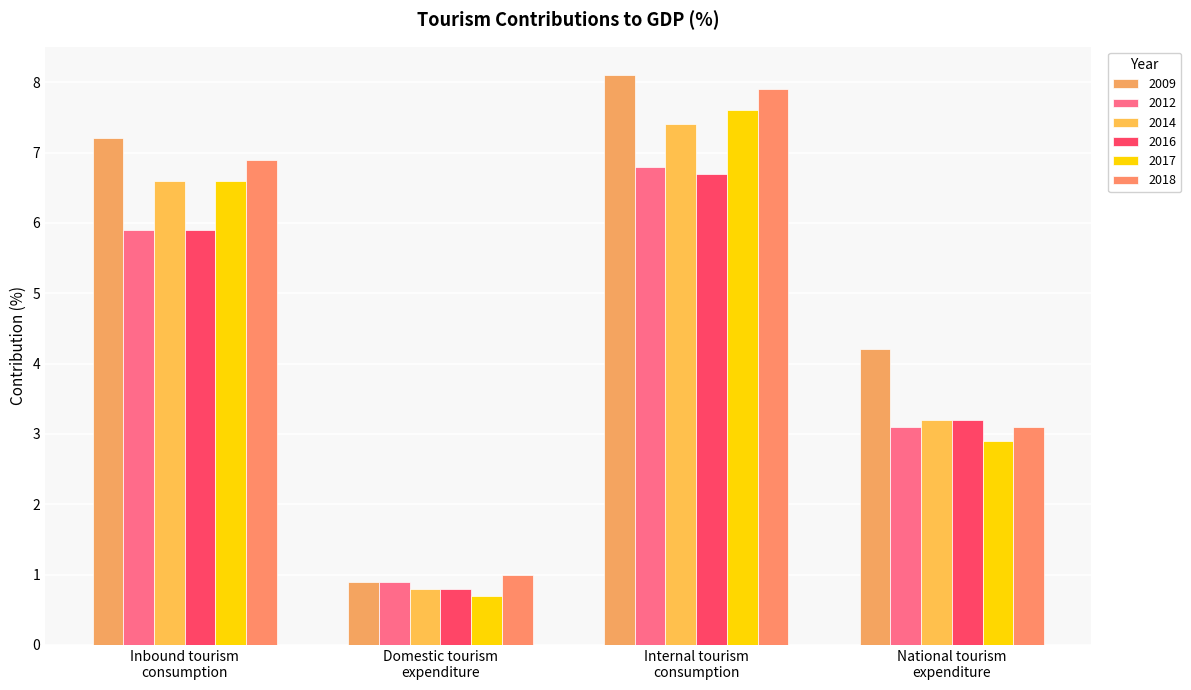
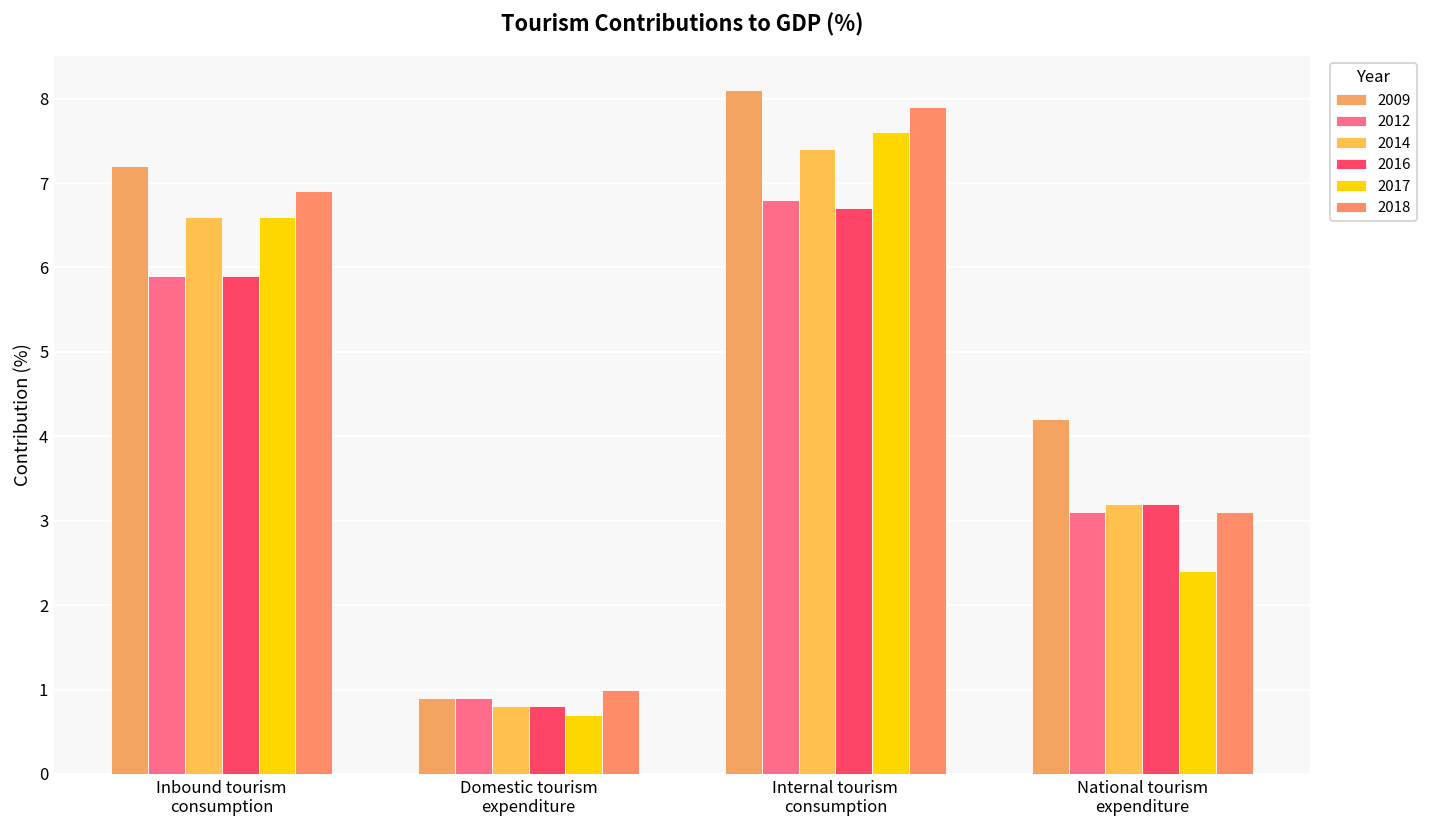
  {
    "2017": {
      "Inbound tourism consumption": 6.6,
      "Domestic tourism expenditure": 0.7,
      "Internal tourism consumption": 7.6,
-     "National tourism expenditure": 2.9
+     "National tourism expenditure": 2.4
    }
  }
